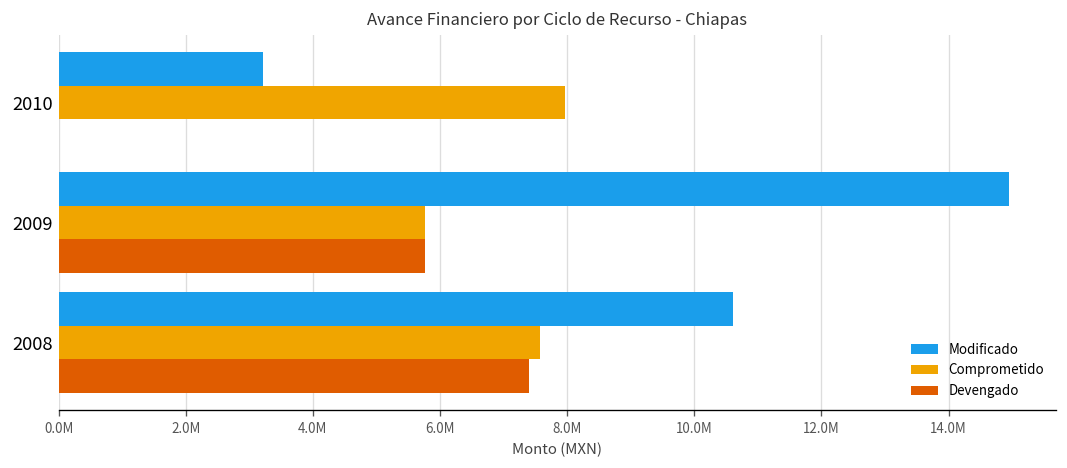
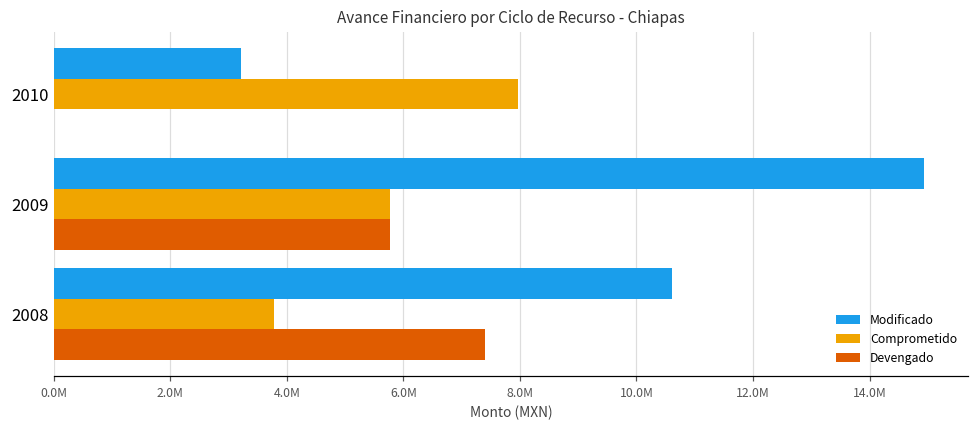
  {
    "Modificado": {
      "2010": 3200000,
      "2009": 14900000,
      "2008": 10600000
    },
    "Comprometido": {
      "2010": 8000000,
      "2009": 5800000,
-     "2008": 7600000
+     "2008": 3800000
    },
    "Devengado": {
      "2010": 0,
      "2009": 5800000,
      "2008": 7400000
    }
  }
